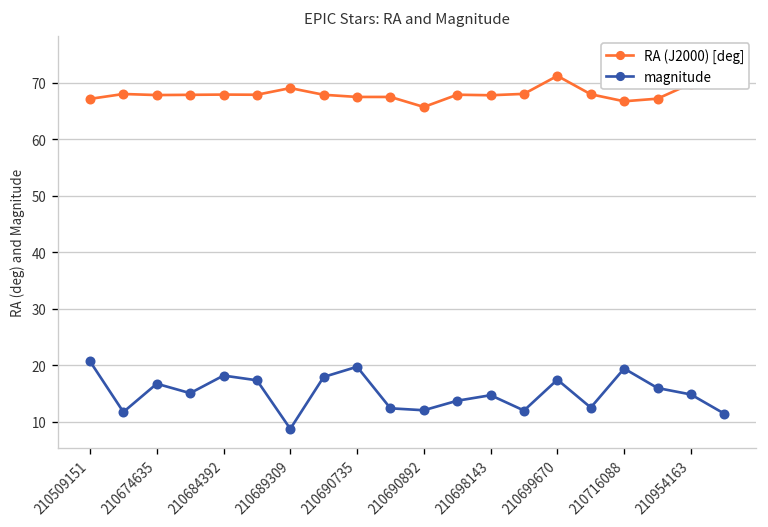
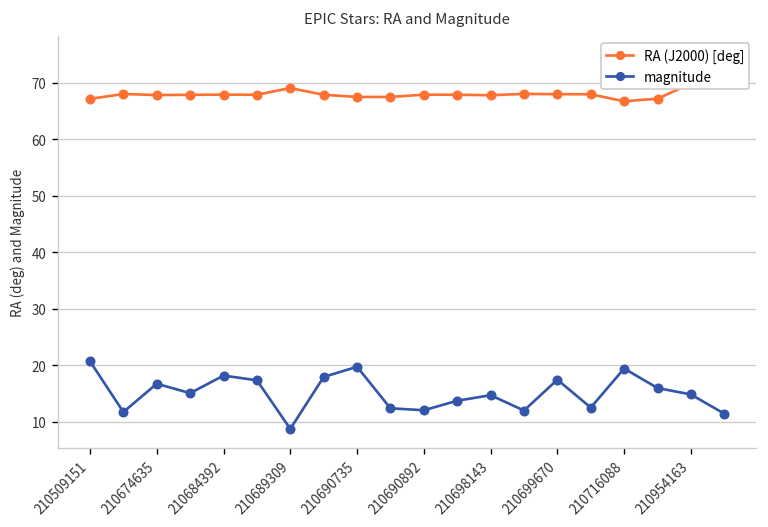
  {
    "RA (J2000) [deg]": {
      "210509151": 67,
      "210674635": 68,
      "210684392": 68,
      "210689309": 69,
      "210690735": 68,
-     "210690892": 66,
+     "210690892": 68,
      "210698143": 68,
-     "210699670": 71,
+     "210699670": 68,
      "210716088": 67
    },
    "magnitude": {
      "210509151": 21,
      "210674635": 17,
      "210684392": 18,
      "210689309": 9,
      "210690735": 20,
      "210690892": 12,
      "210698143": 15,
      "210699670": 17,
      "210716088": 19,
      "210954163": 15
    }
  }
